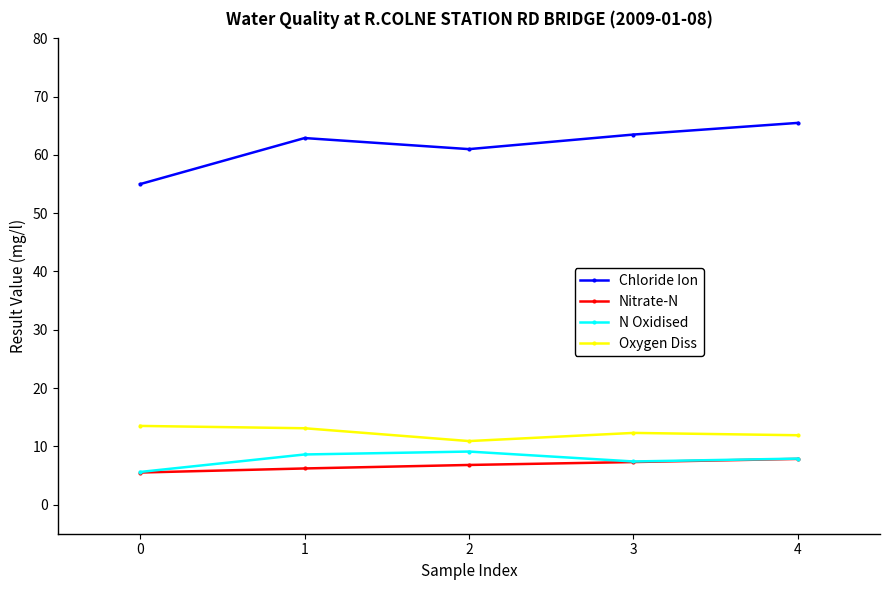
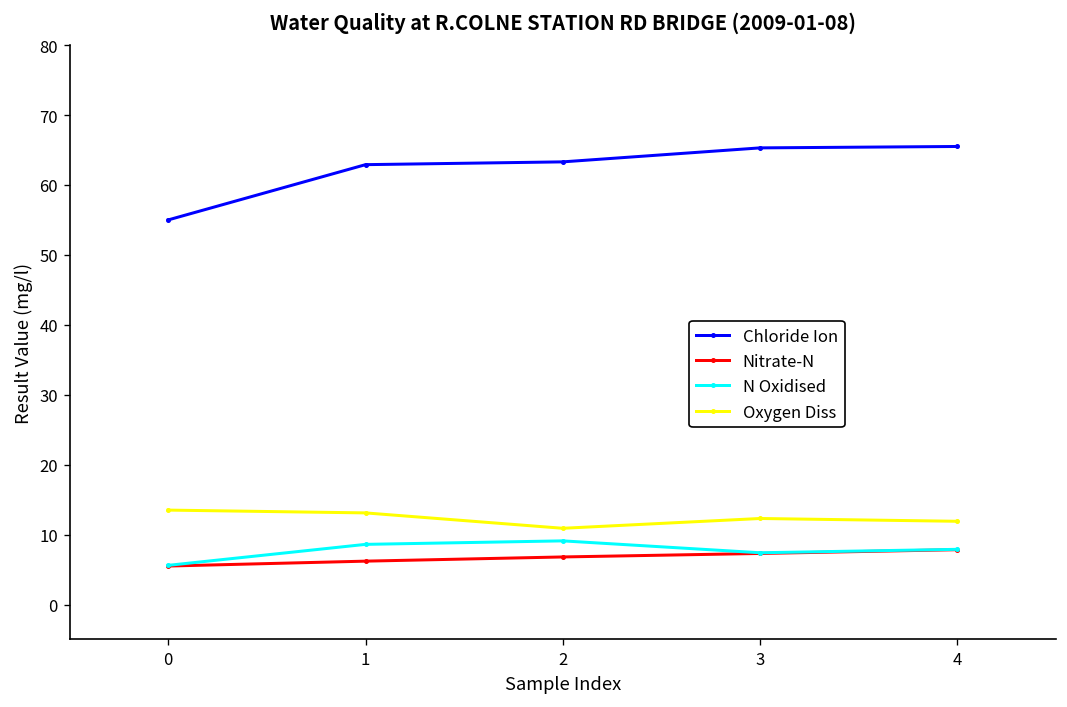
  {
    "Chloride Ion": {
      "0": 55,
      "1": 63,
-     "2": 61,
-     "3": 64,
+     "2": 63,
+     "3": 65,
      "4": 66
    },
    "Nitrate-N": {
      "1": 6,
      "2": 7
    },
    "N Oxidised": {
      "1": 9,
      "2": 9
    },
    "Oxygen Diss": {
      "0": 14,
      "1": 13,
      "2": 11,
      "3": 12,
      "4": 12
    }
  }
